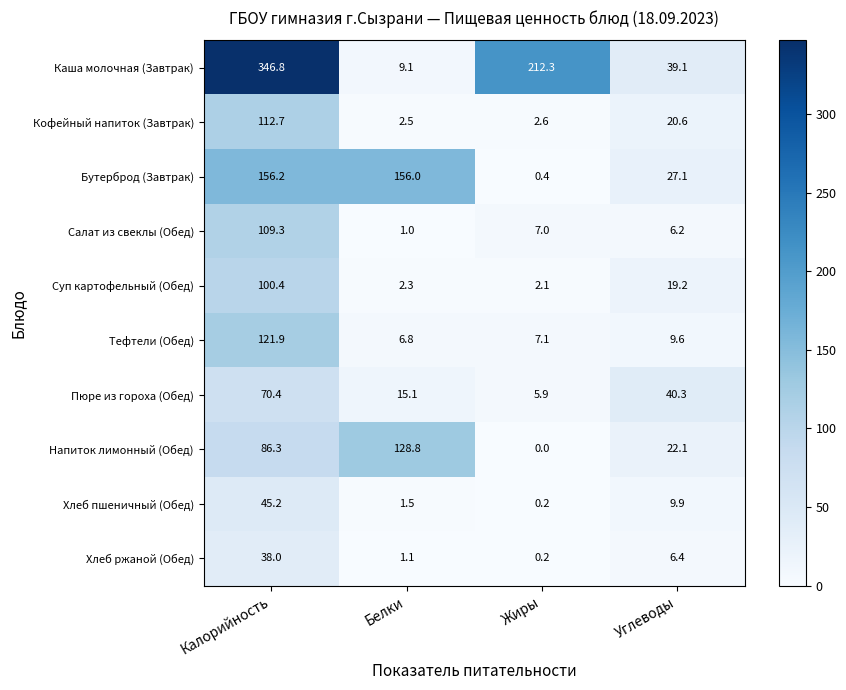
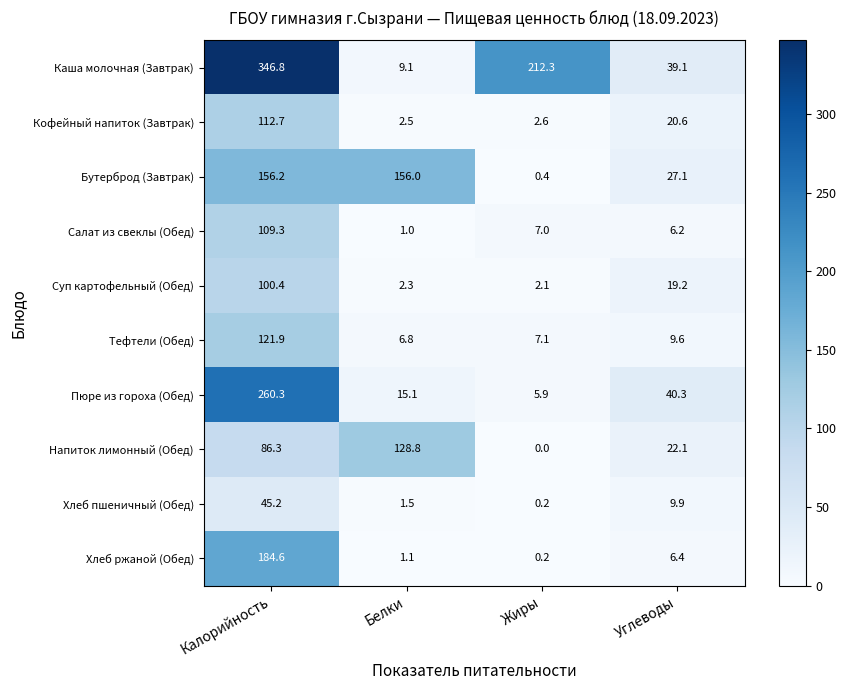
  {
    "Каша молочная (Завтрак)": {
      "Калорийность": 346.8,
      "Белки": 9.1,
      "Жиры": 212.3,
      "Углеводы": 39.1
    },
    "Кофейный напиток (Завтрак)": {
      "Калорийность": 112.7,
      "Белки": 2.5,
      "Жиры": 2.6,
      "Углеводы": 20.6
    },
    "Бутерброд (Завтрак)": {
      "Калорийность": 156.2,
      "Белки": 156.0,
      "Жиры": 0.4,
      "Углеводы": 27.1
    },
    "Салат из свеклы (Обед)": {
      "Калорийность": 109.3,
      "Белки": 1.0,
      "Жиры": 7.0,
      "Углеводы": 6.2
    },
    "Суп картофельный (Обед)": {
      "Калорийность": 100.4,
      "Белки": 2.3,
      "Жиры": 2.1,
      "Углеводы": 19.2
    },
    "Тефтели (Обед)": {
      "Калорийность": 121.9,
      "Белки": 6.8,
      "Жиры": 7.1,
      "Углеводы": 9.6
    },
    "Пюре из гороха (Обед)": {
-     "Калорийность": 70.4,
+     "Калорийность": 260.3,
      "Белки": 15.1,
      "Жиры": 5.9,
      "Углеводы": 40.3
    },
    "Напиток лимонный (Обед)": {
      "Калорийность": 86.3,
      "Белки": 128.8,
      "Жиры": 0.0,
      "Углеводы": 22.1
    },
    "Хлеб пшеничный (Обед)": {
      "Калорийность": 45.2,
      "Белки": 1.5,
      "Жиры": 0.2,
      "Углеводы": 9.9
    },
    "Хлеб ржаной (Обед)": {
-     "Калорийность": 38.0,
+     "Калорийность": 184.6,
      "Белки": 1.1,
      "Жиры": 0.2,
      "Углеводы": 6.4
    }
  }
